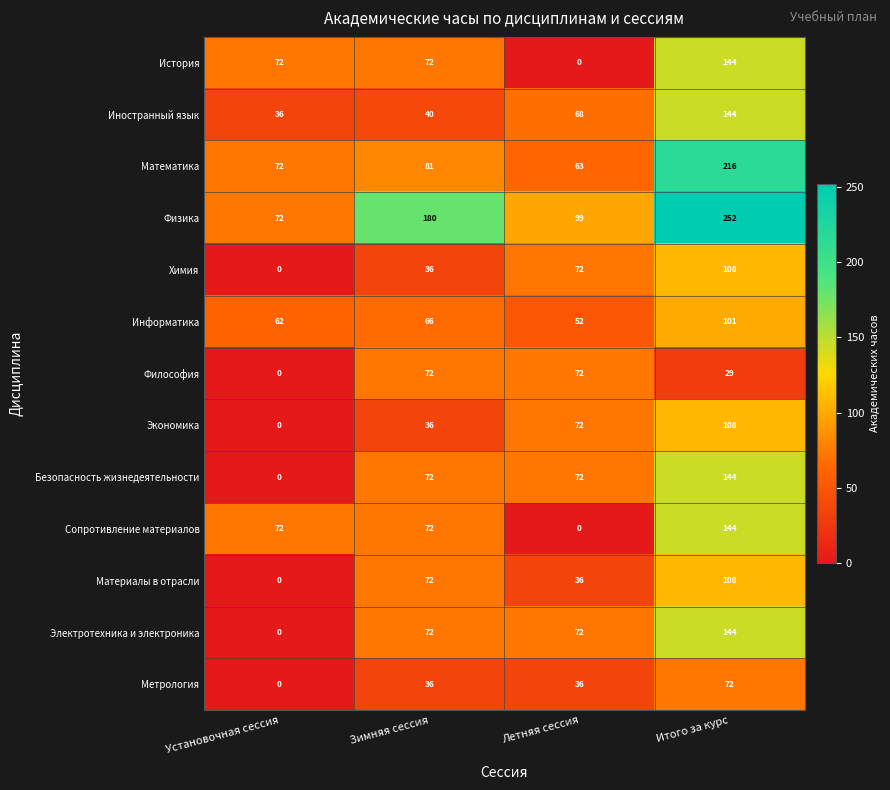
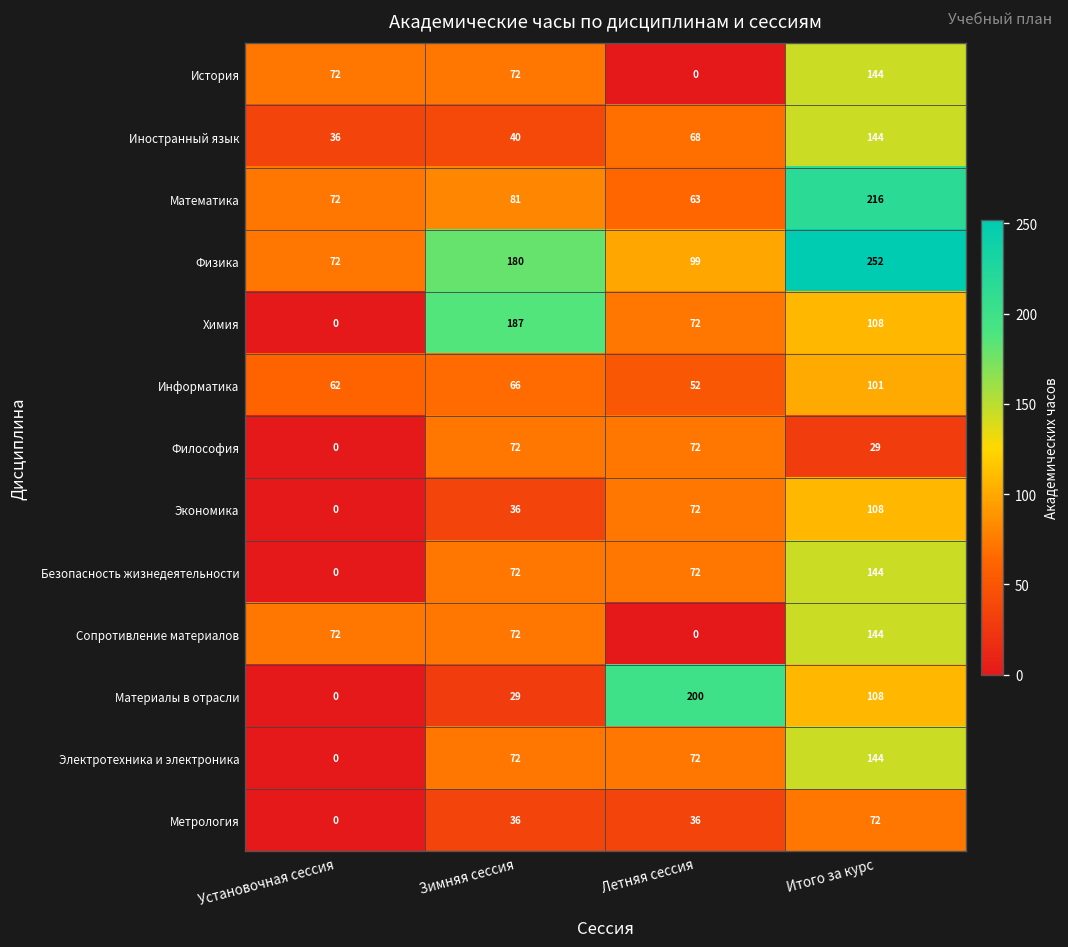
  {
    "История": {
      "Установочная сессия": 72,
      "Зимняя сессия": 72,
      "Летняя сессия": 0,
      "Итого за курс": 144
    },
    "Иностранный язык": {
      "Установочная сессия": 36,
      "Зимняя сессия": 40,
      "Летняя сессия": 68,
      "Итого за курс": 144
    },
    "Математика": {
      "Установочная сессия": 72,
      "Зимняя сессия": 81,
      "Летняя сессия": 63,
      "Итого за курс": 216
    },
    "Физика": {
      "Установочная сессия": 72,
      "Зимняя сессия": 180,
      "Летняя сессия": 99,
      "Итого за курс": 252
    },
    "Химия": {
      "Установочная сессия": 0,
-     "Зимняя сессия": 36,
+     "Зимняя сессия": 187,
      "Летняя сессия": 72,
      "Итого за курс": 108
    },
    "Информатика": {
      "Установочная сессия": 62,
      "Зимняя сессия": 66,
      "Летняя сессия": 52,
      "Итого за курс": 101
    },
    "Философия": {
      "Установочная сессия": 0,
      "Зимняя сессия": 72,
      "Летняя сессия": 72,
      "Итого за курс": 29
    },
    "Экономика": {
      "Установочная сессия": 0,
      "Зимняя сессия": 36,
      "Летняя сессия": 72,
      "Итого за курс": 108
    },
    "Безопасность жизнедеятельности": {
      "Установочная сессия": 0,
      "Зимняя сессия": 72,
      "Летняя сессия": 72,
      "Итого за курс": 144
    },
    "Сопротивление материалов": {
      "Установочная сессия": 72,
      "Зимняя сессия": 72,
      "Летняя сессия": 0,
      "Итого за курс": 144
    },
    "Материалы в отрасли": {
      "Установочная сессия": 0,
-     "Зимняя сессия": 72,
-     "Летняя сессия": 36,
+     "Зимняя сессия": 29,
+     "Летняя сессия": 200,
      "Итого за курс": 108
    },
    "Электротехника и электроника": {
      "Установочная сессия": 0,
      "Зимняя сессия": 72,
      "Летняя сессия": 72,
      "Итого за курс": 144
    },
    "Метрология": {
      "Установочная сессия": 0,
      "Зимняя сессия": 36,
      "Летняя сессия": 36,
      "Итого за курс": 72
    }
  }
